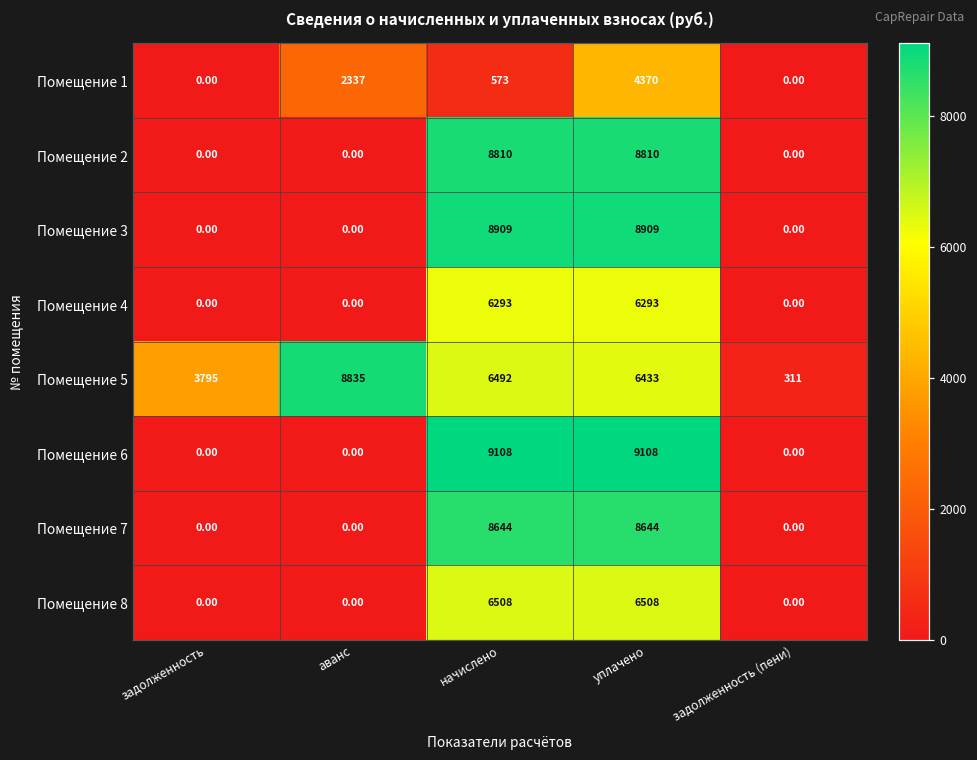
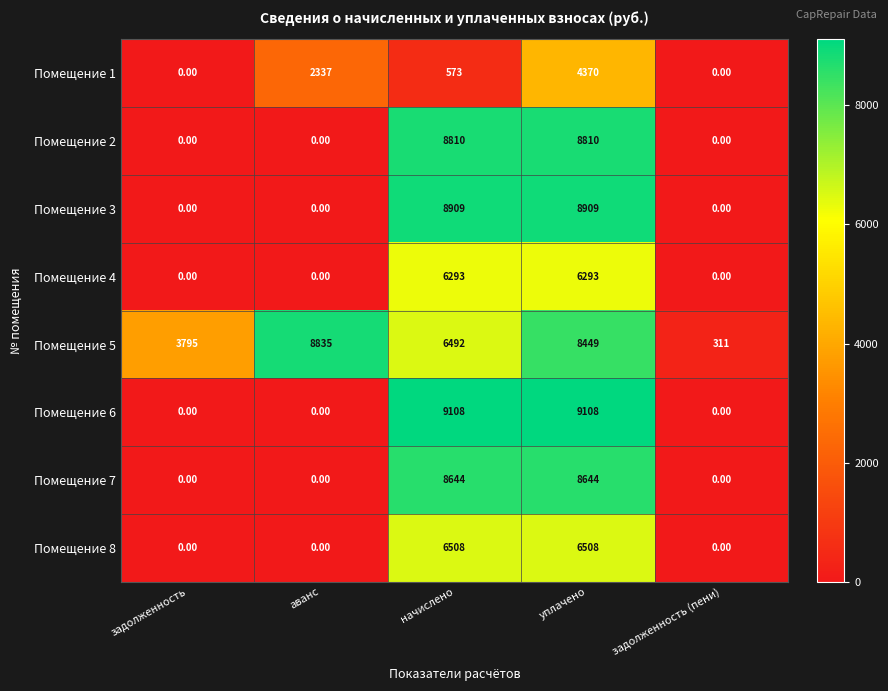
  {
    "Помещение 1": {
      "задолженность": 0.00,
      "аванс": 2337,
      "начислено": 573,
      "уплачено": 4370,
      "задолженность (пени)": 0.00
    },
    "Помещение 2": {
      "задолженность": 0.00,
      "аванс": 0.00,
      "начислено": 8810,
      "уплачено": 8810,
      "задолженность (пени)": 0.00
    },
    "Помещение 3": {
      "задолженность": 0.00,
      "аванс": 0.00,
      "начислено": 8909,
      "уплачено": 8909,
      "задолженность (пени)": 0.00
    },
    "Помещение 4": {
      "задолженность": 0.00,
      "аванс": 0.00,
      "начислено": 6293,
      "уплачено": 6293,
      "задолженность (пени)": 0.00
    },
    "Помещение 5": {
      "задолженность": 3795,
      "аванс": 8835,
      "начислено": 6492,
-     "уплачено": 6433,
+     "уплачено": 8449,
      "задолженность (пени)": 311
    },
    "Помещение 6": {
      "задолженность": 0.00,
      "аванс": 0.00,
      "начислено": 9108,
      "уплачено": 9108,
      "задолженность (пени)": 0.00
    },
    "Помещение 7": {
      "задолженность": 0.00,
      "аванс": 0.00,
      "начислено": 8644,
      "уплачено": 8644,
      "задолженность (пени)": 0.00
    },
    "Помещение 8": {
      "задолженность": 0.00,
      "аванс": 0.00,
      "начислено": 6508,
      "уплачено": 6508,
      "задолженность (пени)": 0.00
    }
  }
